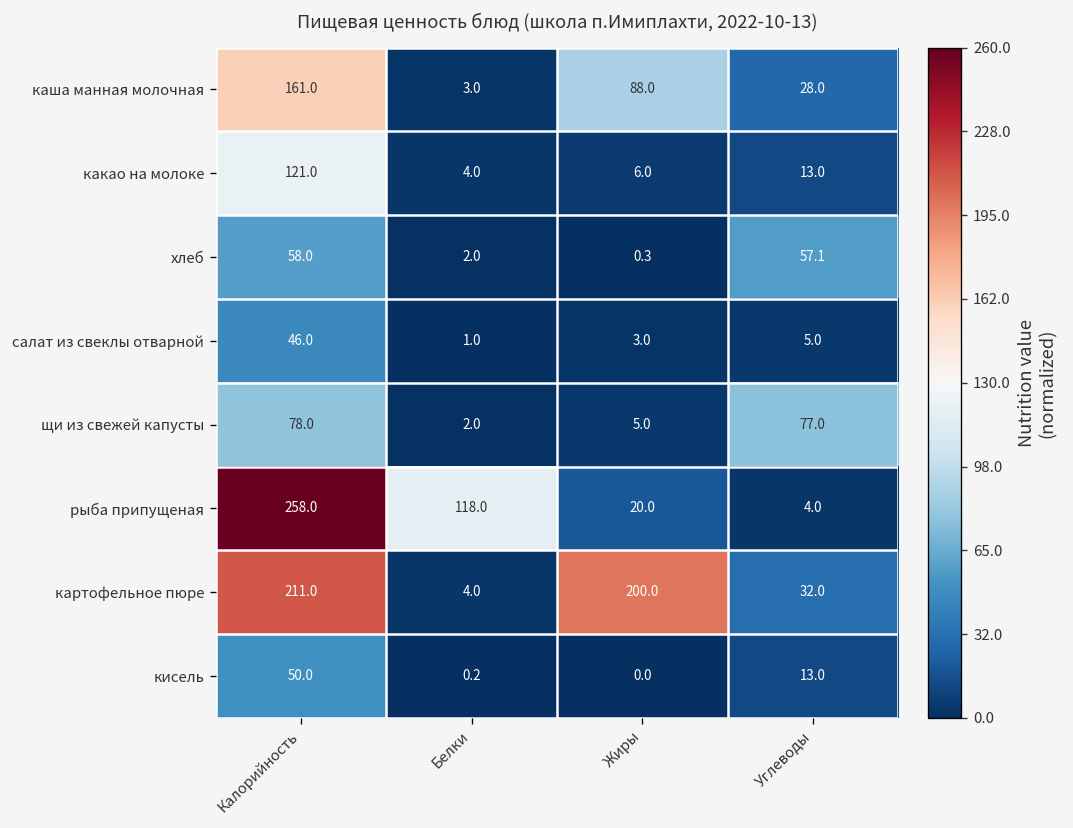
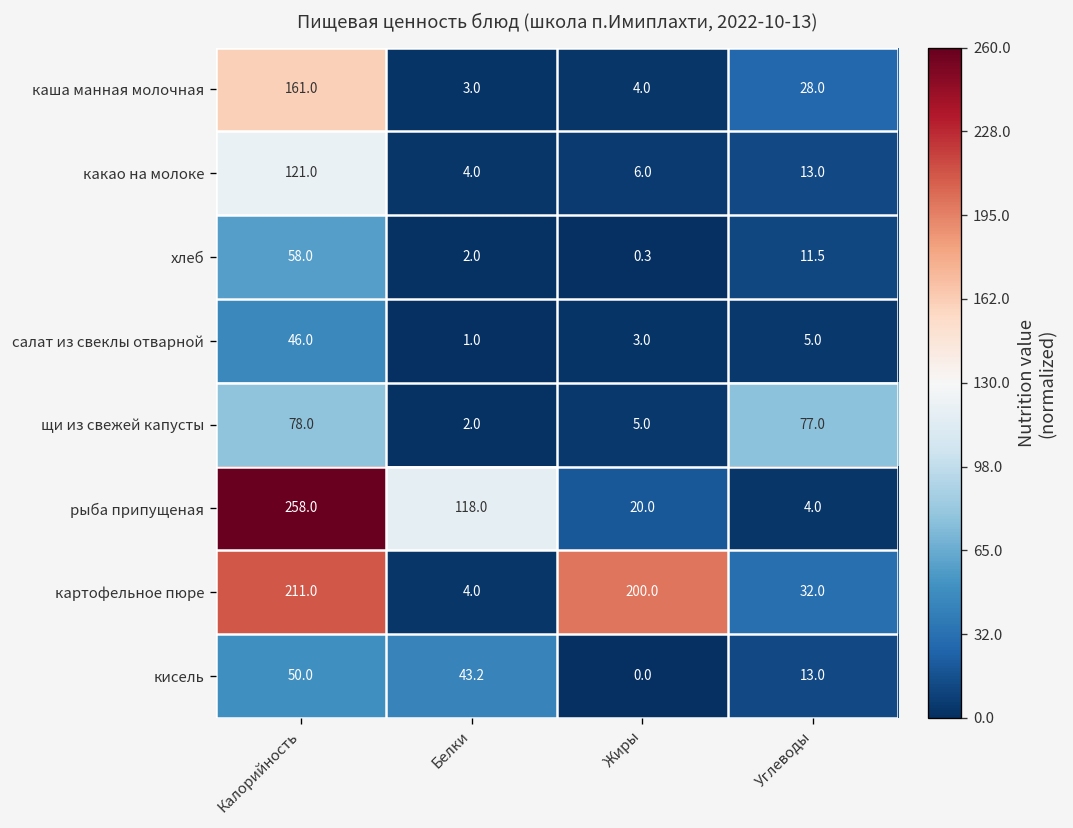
  {
    "каша манная молочная": {
      "Калорийность": 161.0,
      "Белки": 3.0,
-     "Жиры": 88.0,
+     "Жиры": 4.0,
      "Углеводы": 28.0
    },
    "какао на молоке": {
      "Калорийность": 121.0,
      "Белки": 4.0,
      "Жиры": 6.0,
      "Углеводы": 13.0
    },
    "хлеб": {
      "Калорийность": 58.0,
      "Белки": 2.0,
      "Жиры": 0.3,
-     "Углеводы": 57.1
+     "Углеводы": 11.5
    },
    "салат из свеклы отварной": {
      "Калорийность": 46.0,
      "Белки": 1.0,
      "Жиры": 3.0,
      "Углеводы": 5.0
    },
    "щи из свежей капусты": {
      "Калорийность": 78.0,
      "Белки": 2.0,
      "Жиры": 5.0,
      "Углеводы": 77.0
    },
    "рыба припущеная": {
      "Калорийность": 258.0,
      "Белки": 118.0,
      "Жиры": 20.0,
      "Углеводы": 4.0
    },
    "картофельное пюре": {
      "Калорийность": 211.0,
      "Белки": 4.0,
      "Жиры": 200.0,
      "Углеводы": 32.0
    },
    "кисель": {
      "Калорийность": 50.0,
-     "Белки": 0.2,
+     "Белки": 43.2,
      "Жиры": 0.0,
      "Углеводы": 13.0
    }
  }
